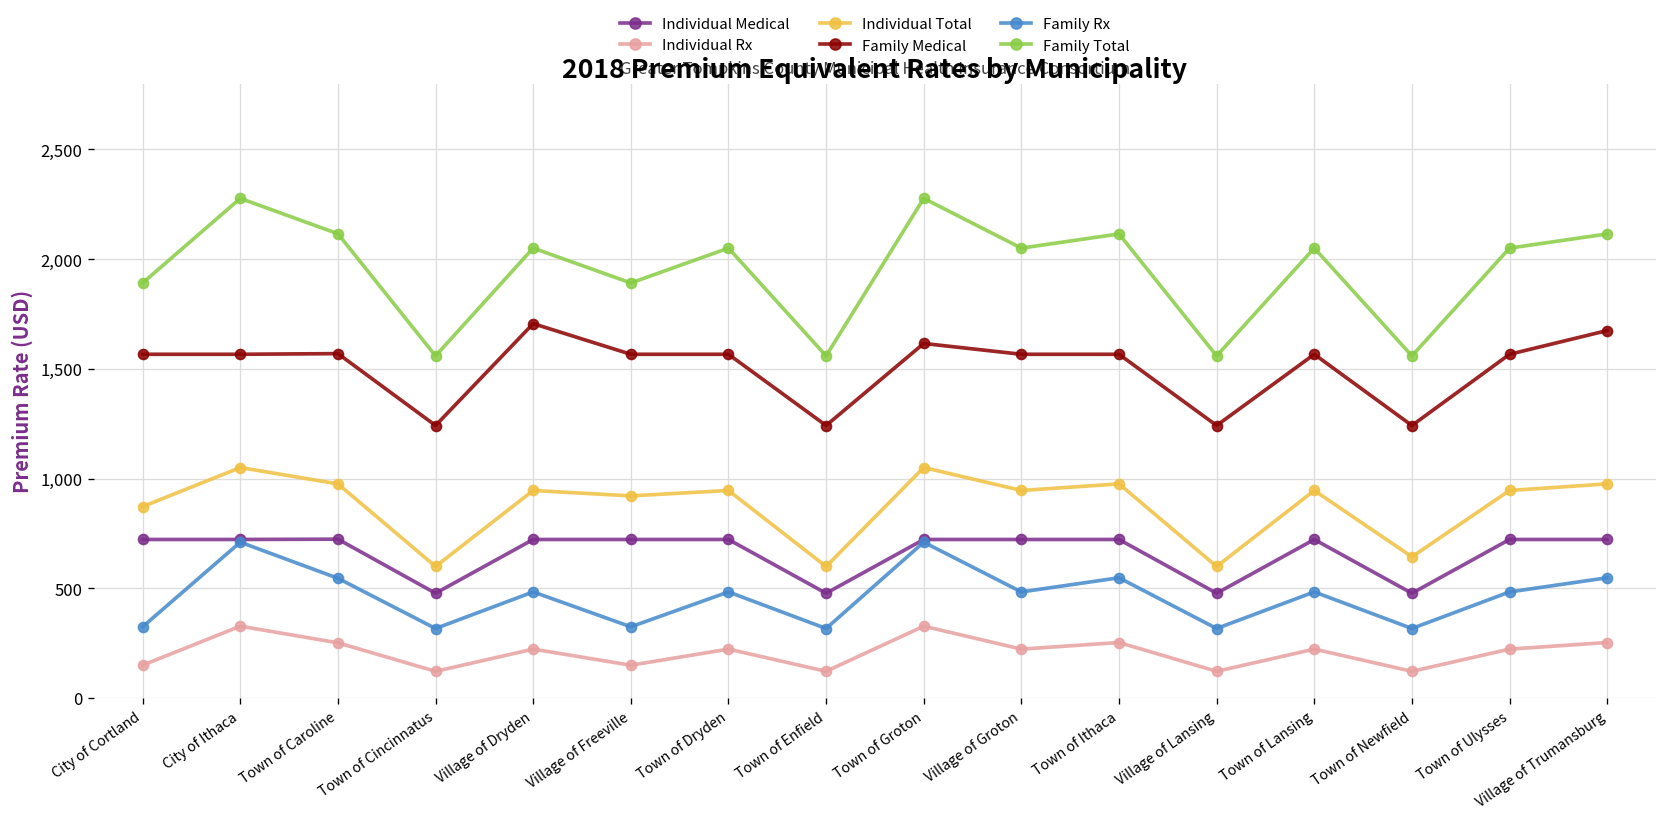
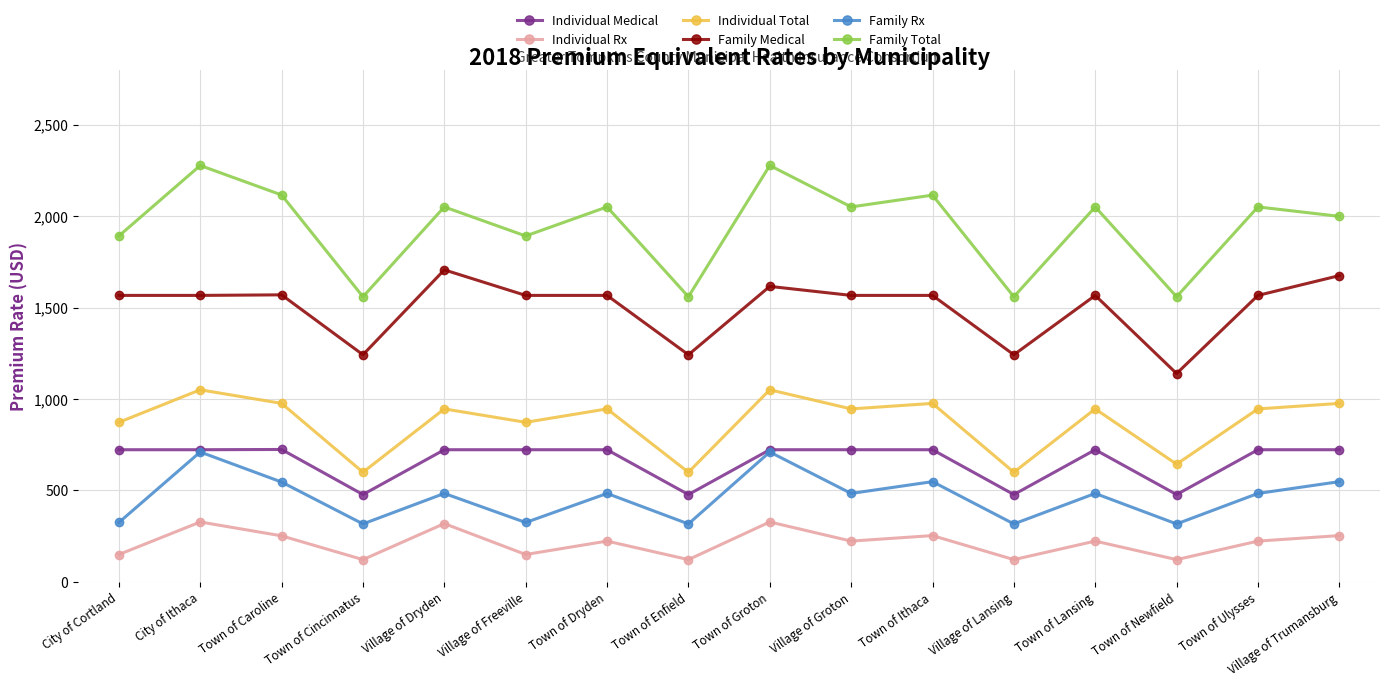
  {
    "Individual Medical": {
      "City of Cortland": "720",
      "Town of Caroline": "720",
      "Town of Cincinnatus": "480",
      "Village of Dryden": "720",
      "Village of Freeville": "720",
      "Town of Dryden": "720",
      "Town of Enfield": "480",
      "Village of Groton": "720",
      "Town of Ithaca": "720",
      "Village of Lansing": "480",
      "Town of Lansing": "720",
      "Town of Newfield": "480",
      "Town of Ulysses": "720",
      "Village of Trumansburg": "720"
    },
    "Individual Rx": {
      "City of Cortland": "150",
      "City of Ithaca": "330",
      "Town of Caroline": "250",
      "Town of Cincinnatus": "120",
-     "Village of Dryden": "220",
+     "Village of Dryden": "320",
      "Village of Freeville": "150",
      "Town of Dryden": "220",
      "Town of Enfield": "120",
      "Town of Groton": "330",
      "Village of Groton": "220",
      "Town of Ithaca": "250",
      "Village of Lansing": "120",
      "Town of Lansing": "220",
      "Town of Newfield": "120",
      "Town of Ulysses": "220",
      "Village of Trumansburg": "250"
    },
    "Individual Total": {
      "City of Cortland": "870",
      "City of Ithaca": "1,050",
      "Town of Caroline": "980",
      "Town of Cincinnatus": "600",
      "Village of Dryden": "950",
-     "Village of Freeville": "920",
+     "Village of Freeville": "870",
      "Town of Dryden": "950",
      "Town of Enfield": "600",
      "Town of Groton": "1,050",
      "Village of Groton": "950",
      "Town of Ithaca": "980",
      "Village of Lansing": "600",
      "Town of Lansing": "950",
      "Town of Newfield": "640",
      "Town of Ulysses": "950",
      "Village of Trumansburg": "980"
    },
    "Family Medical": {
      "City of Cortland": "1,570",
      "City of Ithaca": "1,570",
      "Town of Caroline": "1,570",
      "Town of Cincinnatus": "1,240",
      "Village of Dryden": "1,710",
      "Village of Freeville": "1,570",
      "Town of Dryden": "1,570",
      "Town of Enfield": "1,240",
      "Town of Groton": "1,620",
      "Village of Groton": "1,570",
      "Town of Ithaca": "1,570",
      "Village of Lansing": "1,240",
      "Town of Lansing": "1,570",
-     "Town of Newfield": "1,240",
+     "Town of Newfield": "1,140",
      "Town of Ulysses": "1,570",
      "Village of Trumansburg": "1,670"
    },
    "Family Rx": {
      "City of Cortland": "320",
      "Town of Caroline": "550",
      "Town of Cincinnatus": "320",
      "Village of Dryden": "480",
      "Village of Freeville": "320",
      "Town of Dryden": "480",
      "Town of Enfield": "320",
      "Village of Groton": "480",
      "Town of Ithaca": "550",
      "Village of Lansing": "320",
      "Town of Lansing": "480",
      "Town of Newfield": "320",
      "Town of Ulysses": "480",
      "Village of Trumansburg": "550"
    },
    "Family Total": {
      "City of Cortland": "1,890",
      "City of Ithaca": "2,280",
      "Town of Caroline": "2,120",
      "Town of Cincinnatus": "1,560",
      "Village of Dryden": "2,050",
      "Village of Freeville": "1,890",
      "Town of Dryden": "2,050",
      "Town of Enfield": "1,560",
      "Town of Groton": "2,280",
      "Village of Groton": "2,050",
      "Town of Ithaca": "2,110",
      "Village of Lansing": "1,560",
      "Town of Lansing": "2,050",
      "Town of Newfield": "1,560",
      "Town of Ulysses": "2,050",
-     "Village of Trumansburg": "2,110"
+     "Village of Trumansburg": "2,000"
    }
  }
